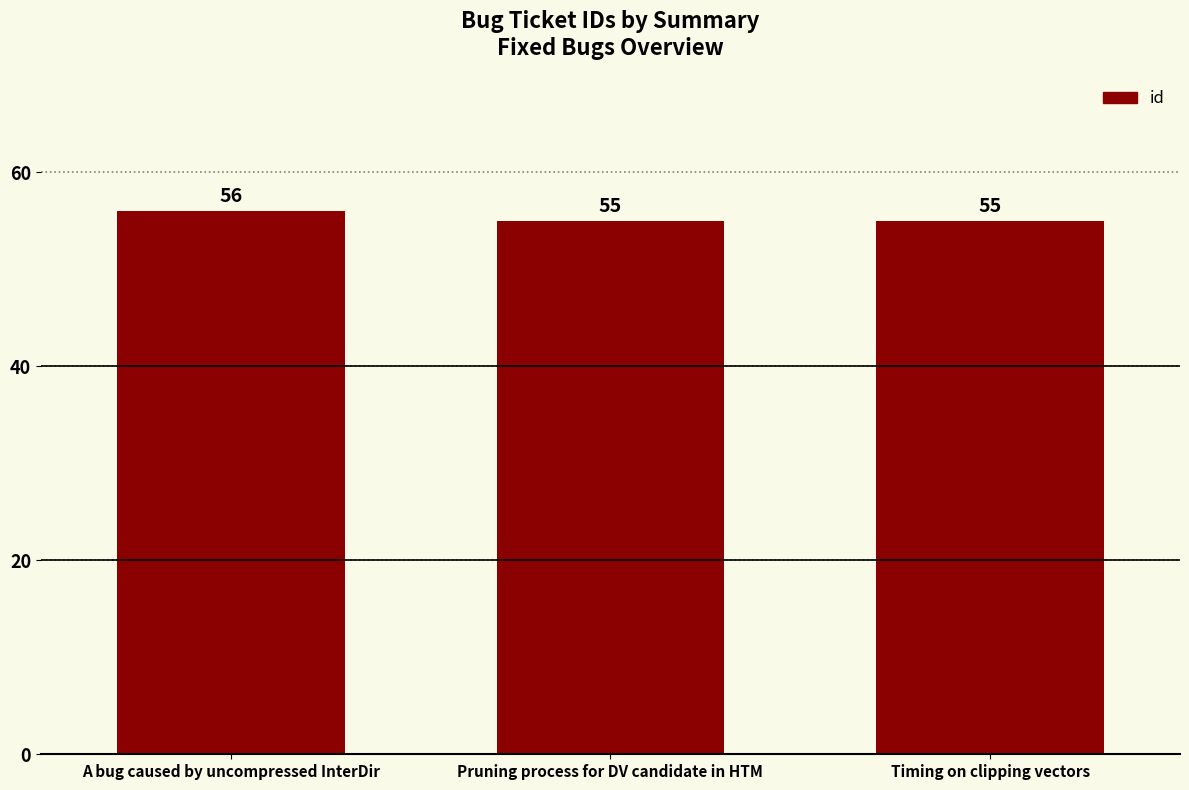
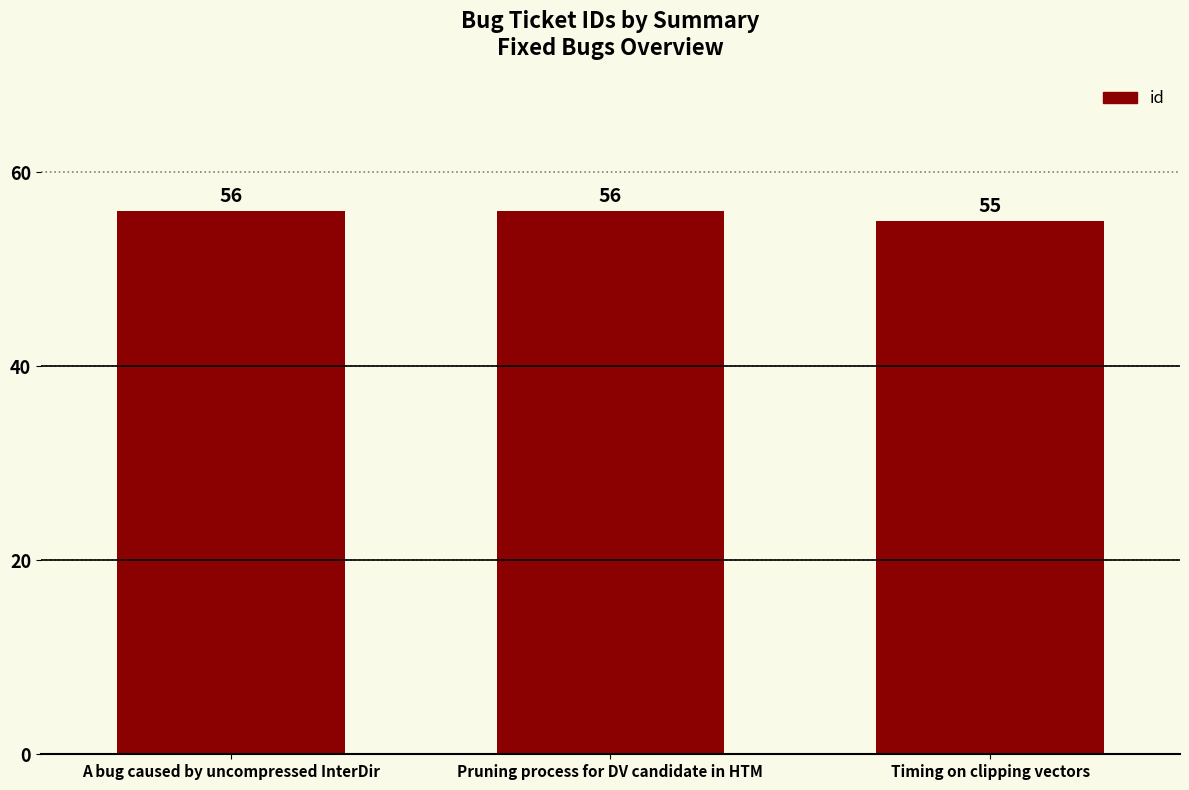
  {
    "A bug caused by uncompressed InterDir": 56,
-   "Pruning process for DV candidate in HTM": 55,
+   "Pruning process for DV candidate in HTM": 56,
    "Timing on clipping vectors": 55
  }
